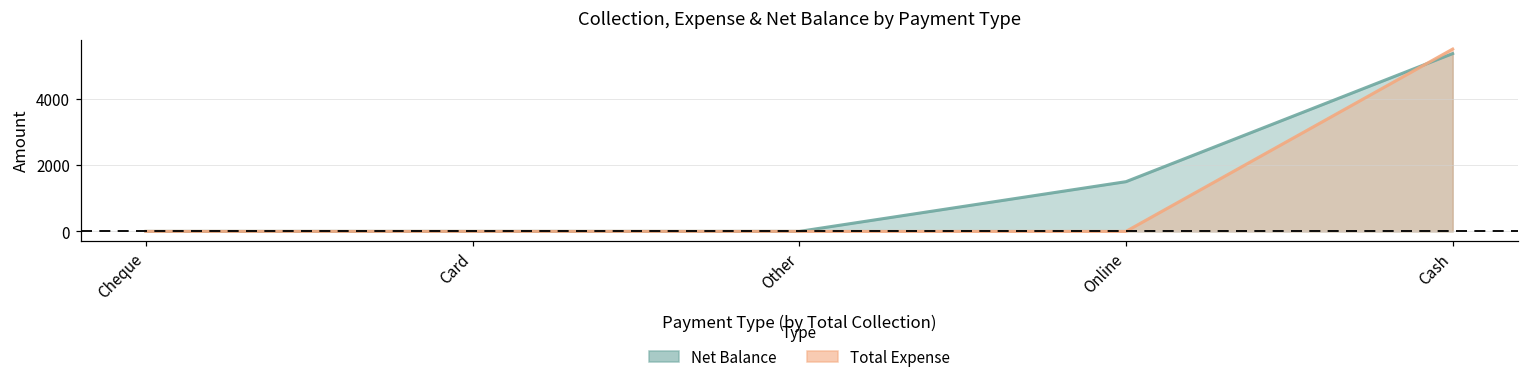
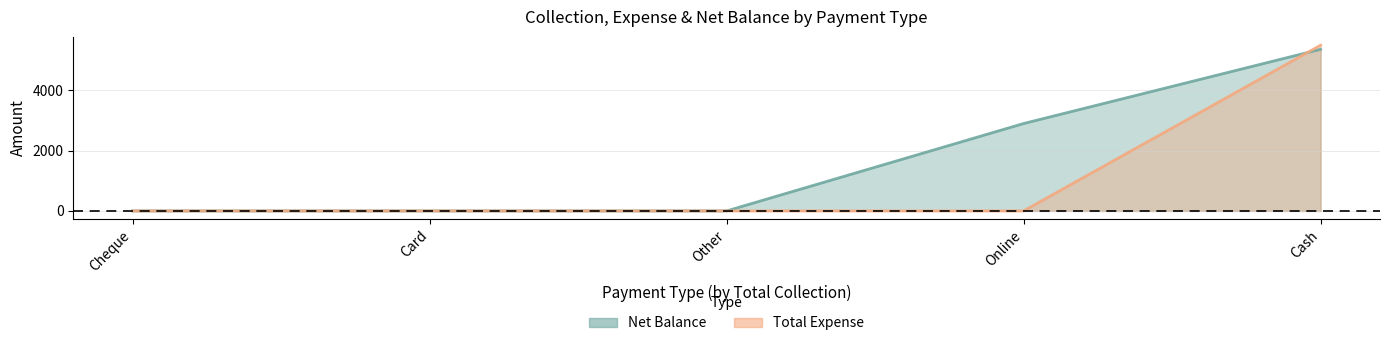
  {
    "Net Balance": {
-     "Online": 1500,
+     "Online": 2900,
      "Cash": 5400
    },
    "Total Expense": {
      "Online": 0,
      "Cash": 5500
    }
  }
